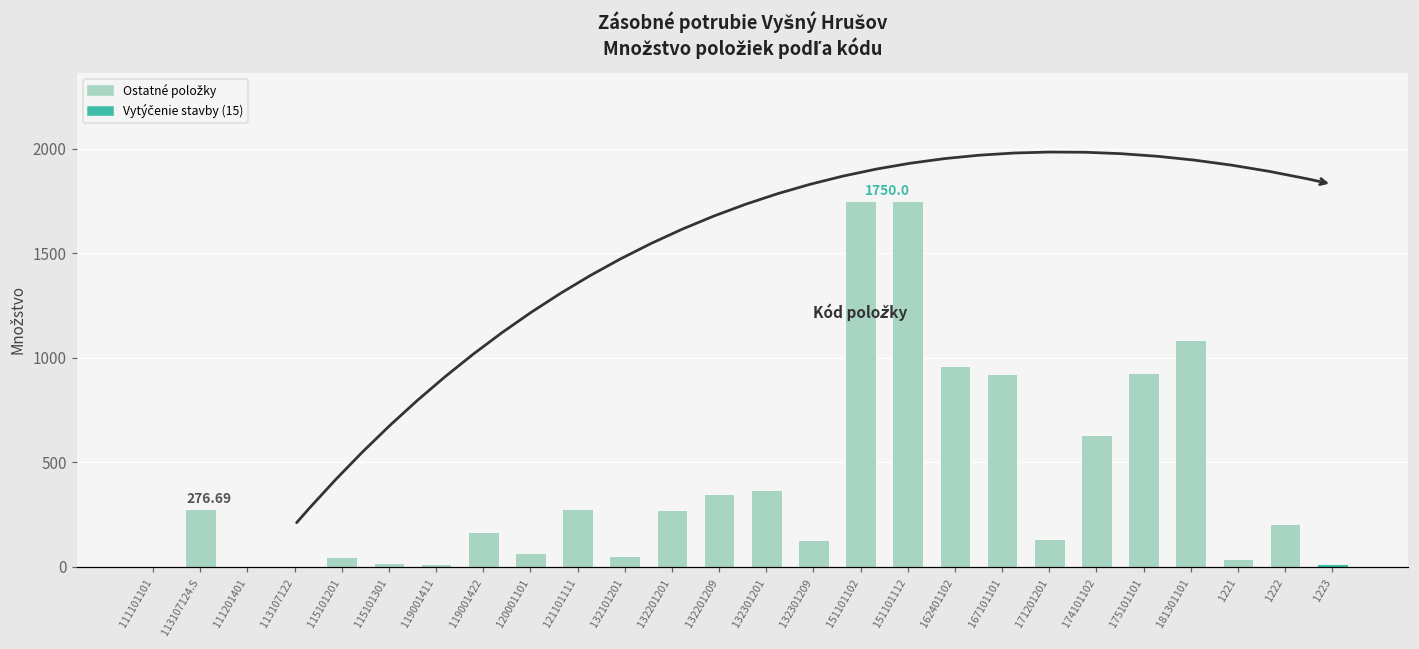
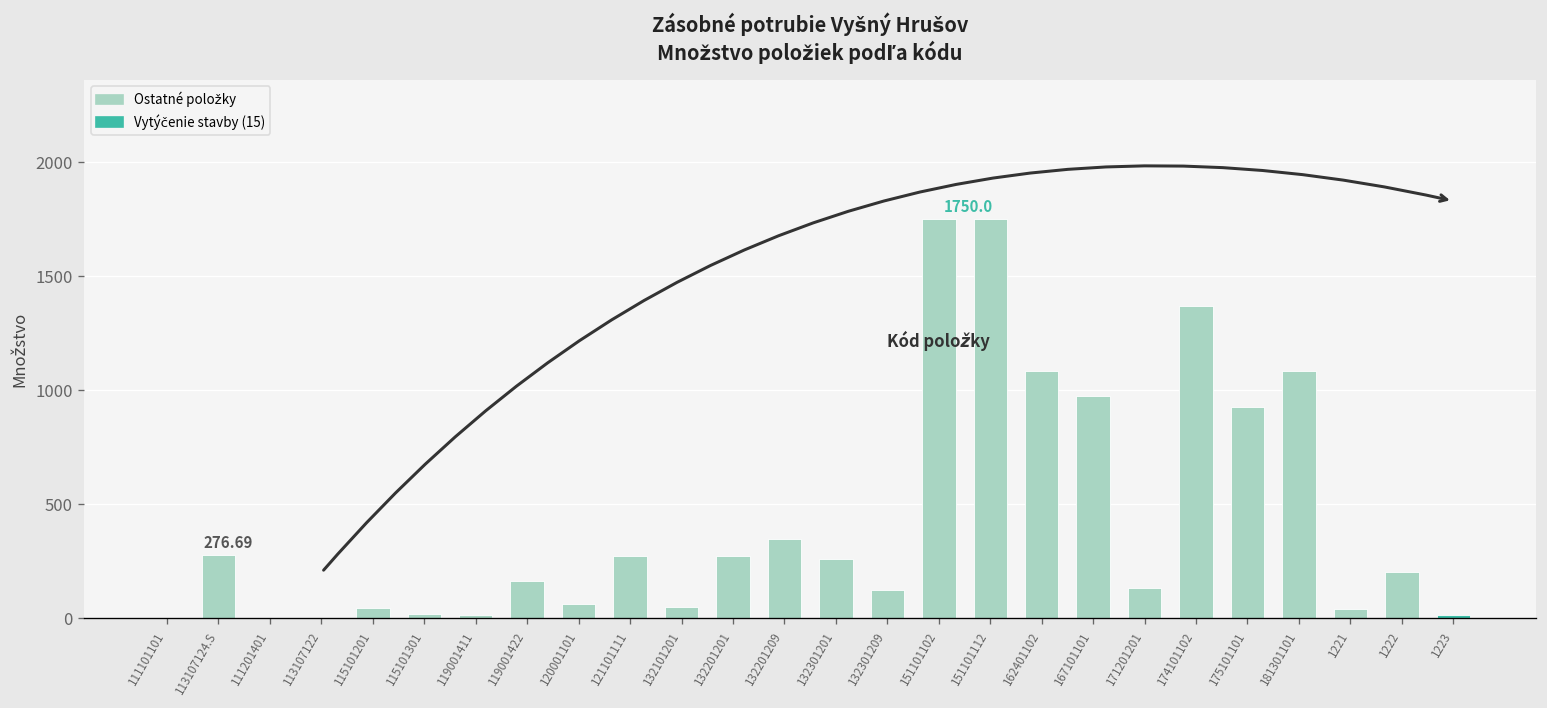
  {
    "111101101": 0,
    "111201401": 0,
    "113107122": 0,
    "115101201": 50,
    "115101301": 20,
    "119001411": 20,
    "119001422": 170,
    "120001101": 60,
    "121101111": 280,
    "132101201": 50,
    "132201201": 270,
    "132201209": 350,
-   "132301201": 370,
+   "132301201": 260,
    "132301209": 130,
-   "162401102": 960,
-   "167101101": 920,
+   "162401102": 1080,
+   "167101101": 980,
    "171201201": 130,
-   "174101102": 630,
+   "174101102": 1370,
    "175101101": 930,
    "181301101": 1090,
    "1221": 40,
    "1222": 200,
    "1223": 20
  }
